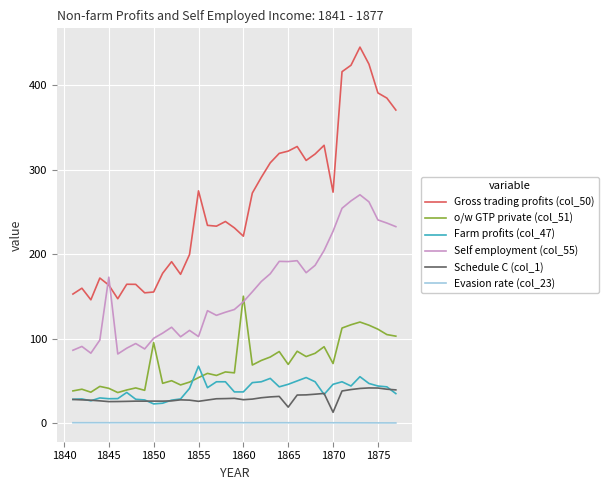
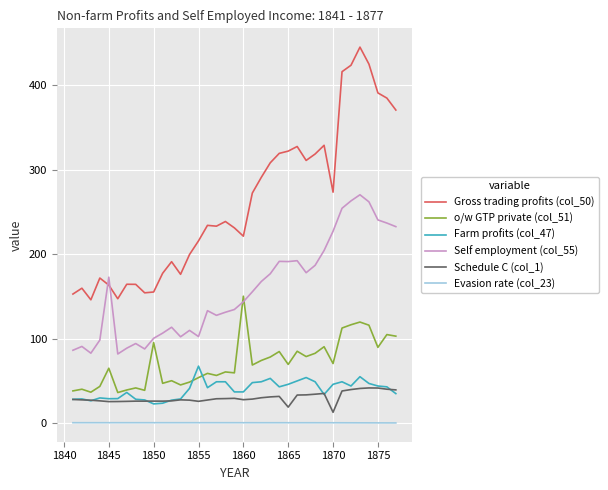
  {
    "Gross trading profits (col_50)": {
      "1845": 160,
      "1850": 160,
-     "1855": 270,
+     "1855": 220,
      "1860": 220,
      "1865": 320,
      "1870": 270,
      "1875": 390
    },
    "o/w GTP private (col_51)": {
-     "1845": 40,
+     "1845": 70,
      "1850": 100,
      "1855": 50,
      "1860": 150,
      "1865": 70,
      "1870": 70,
-     "1875": 110
+     "1875": 90
    },
    "Farm profits (col_47)": {
      "1845": 30,
      "1850": 20,
      "1855": 70,
      "1860": 40,
      "1865": 50,
      "1870": 50
    },
    "Self employment (col_55)": {
      "1845": 170,
      "1850": 100,
      "1855": 100,
      "1860": 140,
      "1865": 190,
      "1870": 230,
      "1875": 240
    },
    "Schedule C (col_1)": {
      "1845": 30,
      "1850": 30,
      "1855": 30,
      "1860": 30,
      "1865": 20,
      "1870": 10
    },
    "Evasion rate (col_23)": {
      "1845": 0,
      "1850": 0,
      "1855": 0,
      "1860": 0,
      "1865": 0,
      "1870": 0,
      "1875": 0
    }
  }
